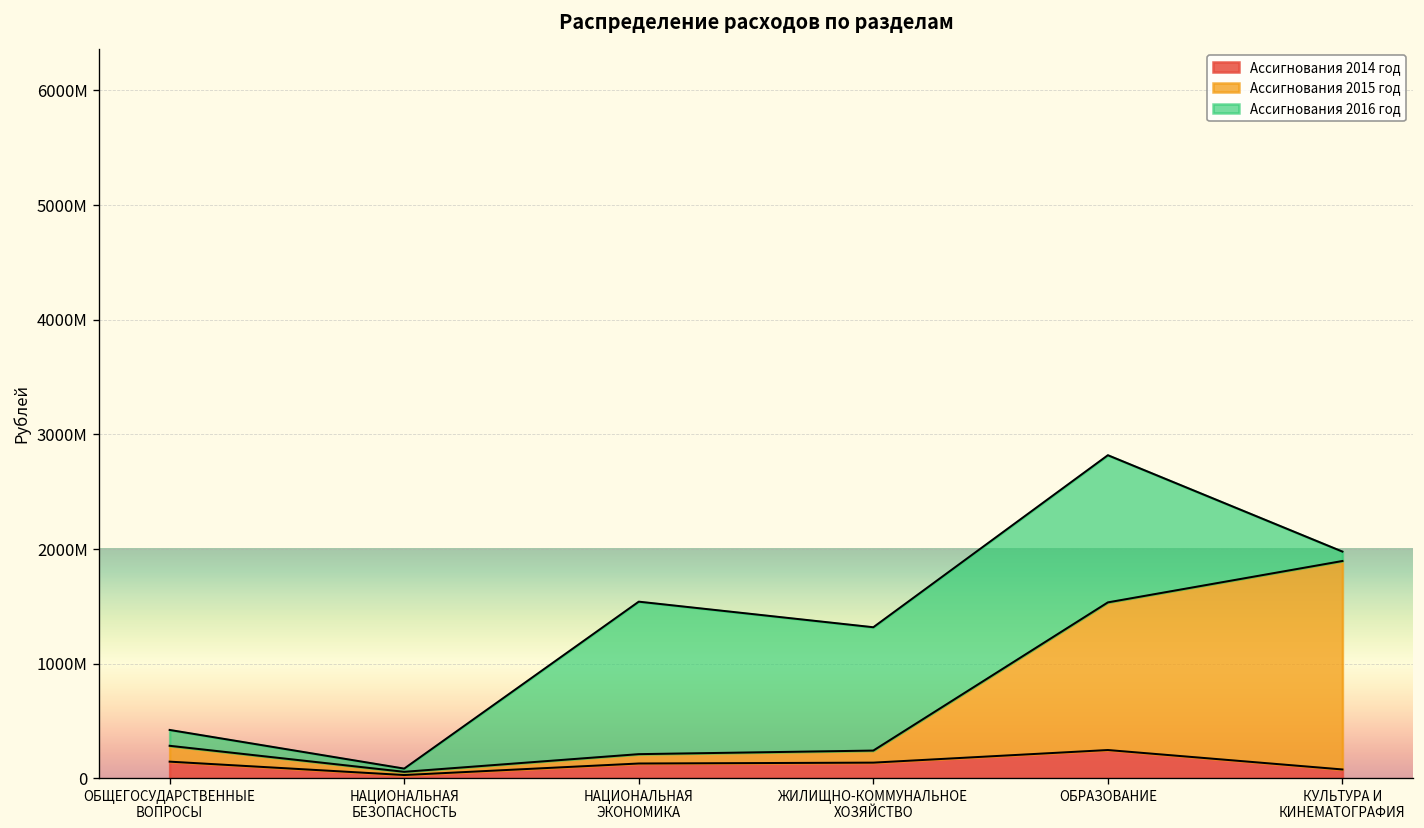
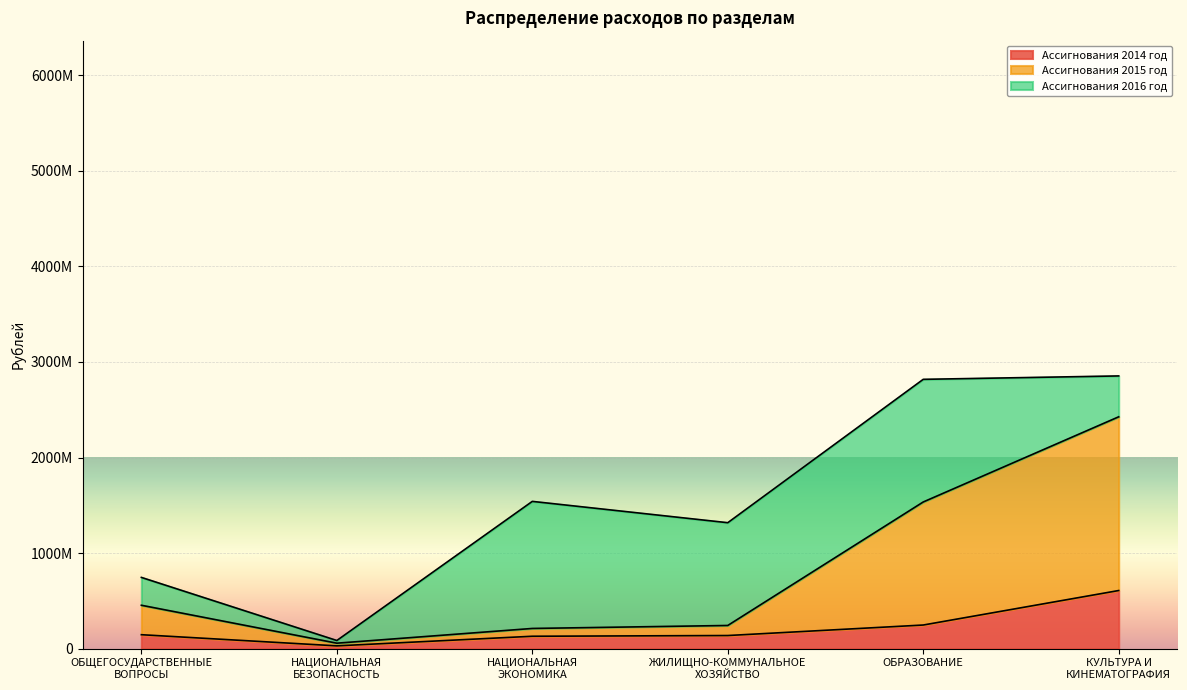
  {
    "Ассигнования 2014 год": {
      "ОБЩЕГОСУДАРСТВЕННЫЕ ВОПРОСЫ": "100М",
      "НАЦИОНАЛЬНАЯ БЕЗОПАСНОСТЬ": "0М",
      "НАЦИОНАЛЬНАЯ ЭКОНОМИКА": "100М",
      "ЖИЛИЩНО-КОММУНАЛЬНОЕ ХОЗЯЙСТВО": "100М",
      "ОБРАЗОВАНИЕ": "200М",
-     "КУЛЬТУРА И КИНЕМАТОГРАФИЯ": "100М"
+     "КУЛЬТУРА И КИНЕМАТОГРАФИЯ": "600М"
    },
    "Ассигнования 2015 год": {
-     "ОБЩЕГОСУДАРСТВЕННЫЕ ВОПРОСЫ": "100М",
+     "ОБЩЕГОСУДАРСТВЕННЫЕ ВОПРОСЫ": "300М",
      "НАЦИОНАЛЬНАЯ БЕЗОПАСНОСТЬ": "0М",
      "НАЦИОНАЛЬНАЯ ЭКОНОМИКА": "100М",
      "ЖИЛИЩНО-КОММУНАЛЬНОЕ ХОЗЯЙСТВО": "100М",
      "ОБРАЗОВАНИЕ": "1300М",
      "КУЛЬТУРА И КИНЕМАТОГРАФИЯ": "1800М"
    },
    "Ассигнования 2016 год": {
-     "ОБЩЕГОСУДАРСТВЕННЫЕ ВОПРОСЫ": "100М",
+     "ОБЩЕГОСУДАРСТВЕННЫЕ ВОПРОСЫ": "300М",
      "НАЦИОНАЛЬНАЯ БЕЗОПАСНОСТЬ": "0М",
      "НАЦИОНАЛЬНАЯ ЭКОНОМИКА": "1300М",
      "ЖИЛИЩНО-КОММУНАЛЬНОЕ ХОЗЯЙСТВО": "1100М",
      "ОБРАЗОВАНИЕ": "1300М",
-     "КУЛЬТУРА И КИНЕМАТОГРАФИЯ": "100М"
+     "КУЛЬТУРА И КИНЕМАТОГРАФИЯ": "400М"
    }
  }
